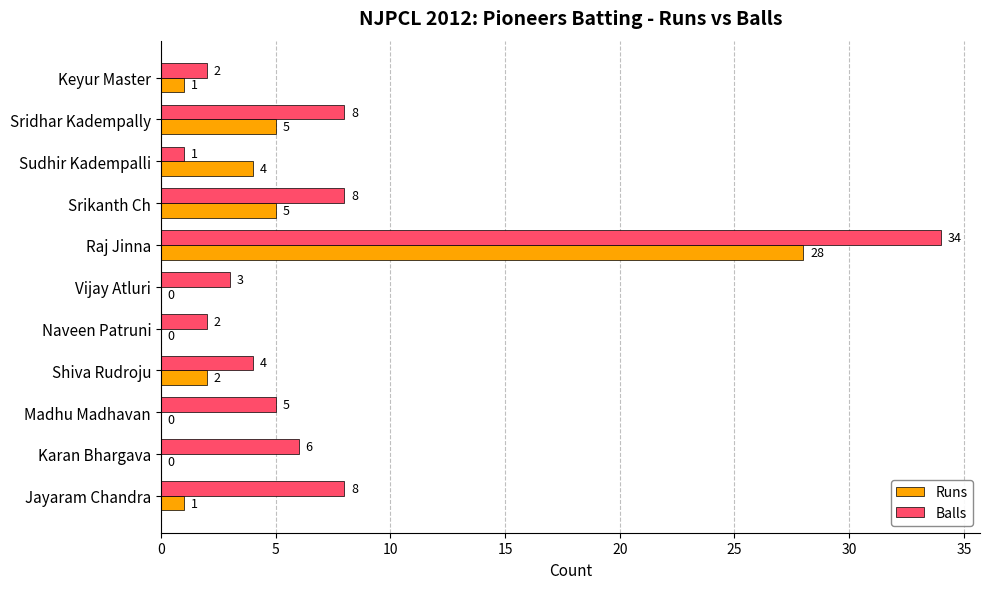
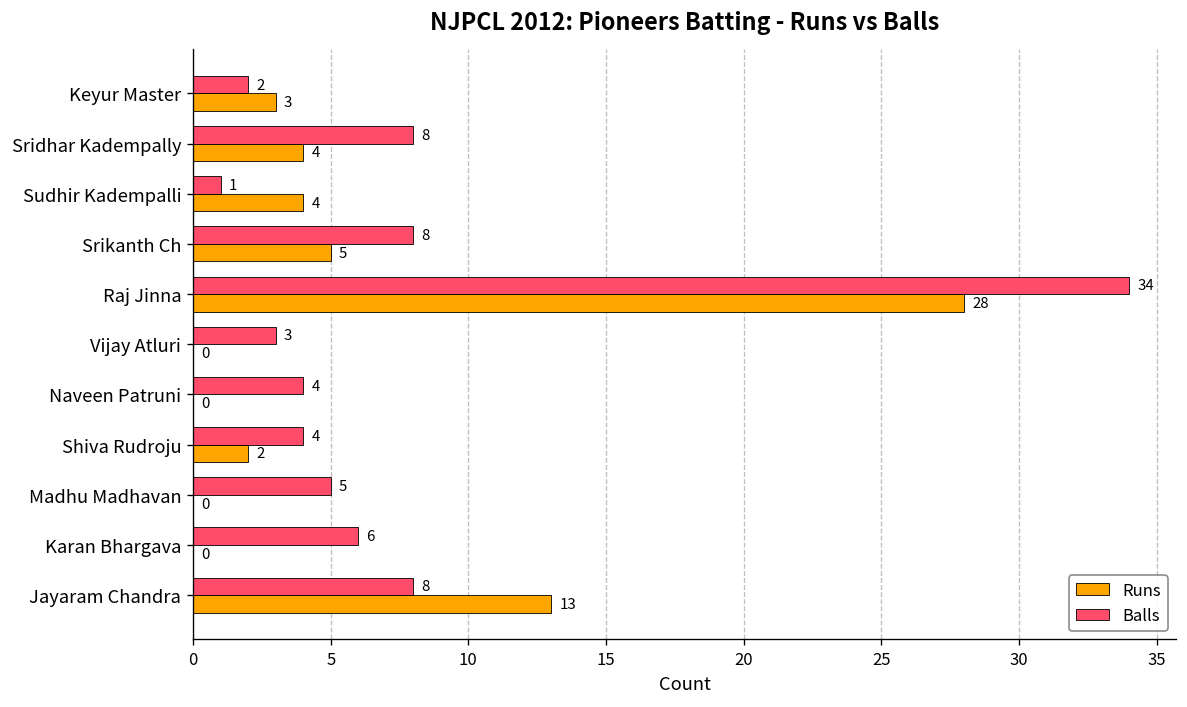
  {
    "Runs": {
-     "Keyur Master": 1,
-     "Sridhar Kadempally": 5,
+     "Keyur Master": 3,
+     "Sridhar Kadempally": 4,
      "Sudhir Kadempalli": 4,
      "Srikanth Ch": 5,
      "Raj Jinna": 28,
      "Vijay Atluri": 0,
      "Naveen Patruni": 0,
      "Shiva Rudroju": 2,
      "Madhu Madhavan": 0,
      "Karan Bhargava": 0,
-     "Jayaram Chandra": 1
+     "Jayaram Chandra": 13
    },
    "Balls": {
      "Keyur Master": 2,
      "Sridhar Kadempally": 8,
      "Sudhir Kadempalli": 1,
      "Srikanth Ch": 8,
      "Raj Jinna": 34,
      "Vijay Atluri": 3,
-     "Naveen Patruni": 2,
+     "Naveen Patruni": 4,
      "Shiva Rudroju": 4,
      "Madhu Madhavan": 5,
      "Karan Bhargava": 6,
      "Jayaram Chandra": 8
    }
  }
